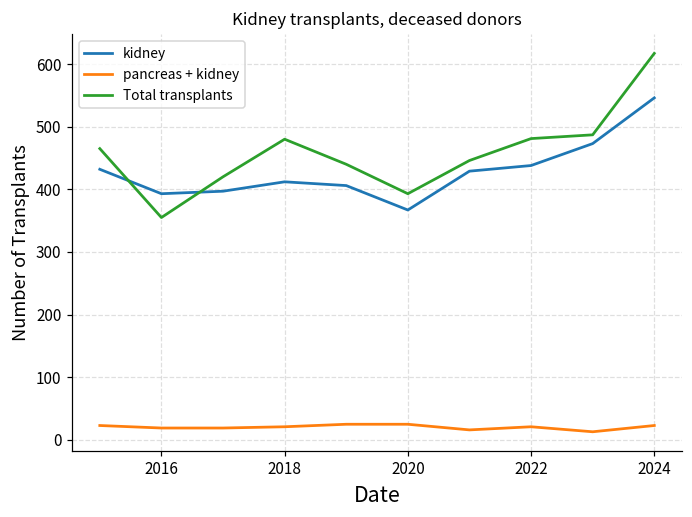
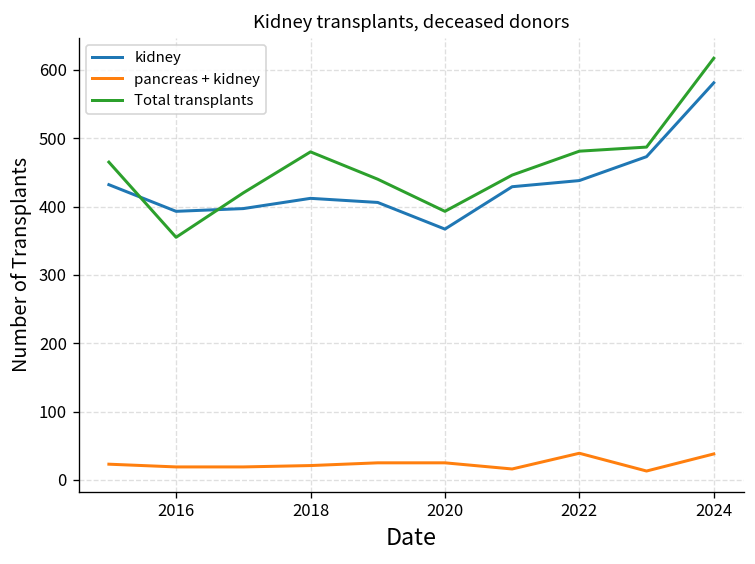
  {
    "kidney": {
      "2016": 390,
      "2018": 410,
      "2020": 370,
      "2022": 440,
-     "2024": 550
+     "2024": 580
    },
    "pancreas + kidney": {
      "2016": 20,
      "2018": 20,
      "2020": 30,
-     "2022": 20,
-     "2024": 20
+     "2022": 40,
+     "2024": 40
    },
    "Total transplants": {
      "2016": 360,
      "2018": 480,
      "2020": 390,
      "2022": 480,
      "2024": 620
    }
  }
